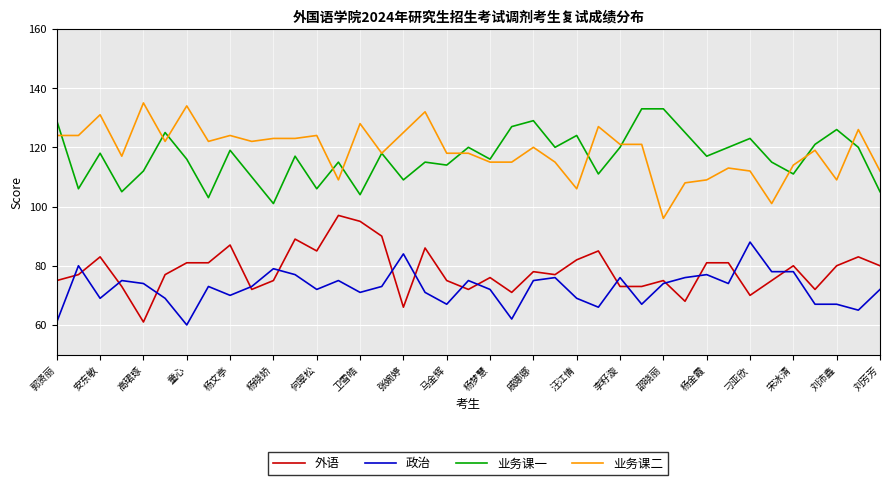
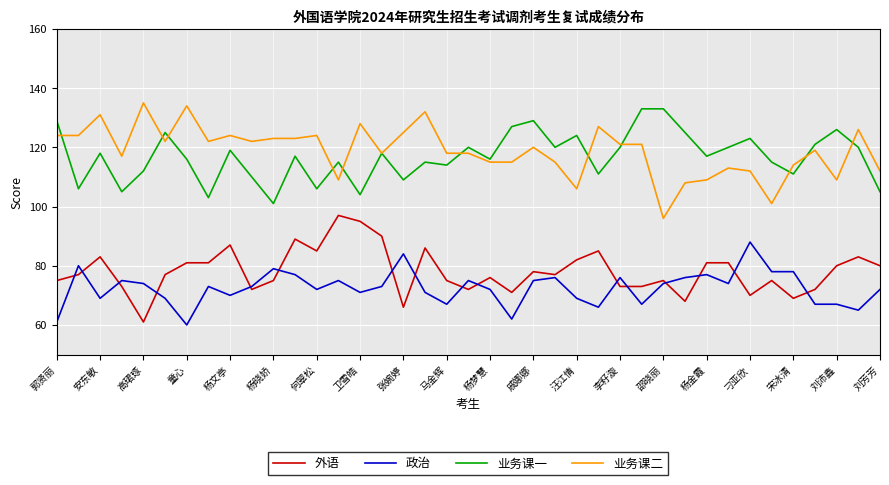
  {
    "外语": {
      "郭贤丽": 75,
      "安东敏": 83,
      "高珺琢": 61,
      "童心": 81,
      "杨文亭": 87,
      "杨晓娇": 75,
      "何翠松": 85,
      "卫雪皓": 95,
      "张婉婷": 66,
      "马金辉": 75,
      "杨梦慧": 76,
      "戚娜娜": 78,
      "汪江情": 82,
      "李籽漩": 73,
      "邵晓丽": 75,
      "杨金霞": 81,
      "刁亚欣": 70,
-     "宋冰清": 80,
+     "宋冰清": 69,
      "刘沛鑫": 80,
      "刘芳芳": 80
    },
    "政治": {
      "郭贤丽": 61,
      "安东敏": 69,
      "高珺琢": 74,
      "童心": 60,
      "杨文亭": 70,
      "杨晓娇": 79,
      "何翠松": 72,
      "卫雪皓": 71,
      "张婉婷": 84,
      "马金辉": 67,
      "杨梦慧": 72,
      "戚娜娜": 75,
      "汪江情": 69,
      "李籽漩": 76,
      "邵晓丽": 74,
      "杨金霞": 77,
      "刁亚欣": 88,
      "宋冰清": 78,
      "刘沛鑫": 67,
      "刘芳芳": 72
    },
    "业务课一": {
      "郭贤丽": 129,
      "安东敏": 118,
      "高珺琢": 112,
      "童心": 116,
      "杨文亭": 119,
      "杨晓娇": 101,
      "何翠松": 106,
      "卫雪皓": 104,
      "张婉婷": 109,
      "马金辉": 114,
      "杨梦慧": 116,
      "戚娜娜": 129,
      "汪江情": 124,
      "李籽漩": 120,
      "邵晓丽": 133,
      "杨金霞": 117,
      "刁亚欣": 123,
      "宋冰清": 111,
      "刘沛鑫": 126,
      "刘芳芳": 105
    },
    "业务课二": {
      "郭贤丽": 124,
      "安东敏": 131,
      "高珺琢": 135,
      "童心": 134,
      "杨文亭": 124,
      "杨晓娇": 123,
      "何翠松": 124,
      "卫雪皓": 128,
      "张婉婷": 125,
      "马金辉": 118,
      "杨梦慧": 115,
      "戚娜娜": 120,
      "汪江情": 106,
      "李籽漩": 121,
      "邵晓丽": 96,
      "杨金霞": 109,
      "刁亚欣": 112,
      "宋冰清": 114,
      "刘沛鑫": 109,
      "刘芳芳": 112
    }
  }
